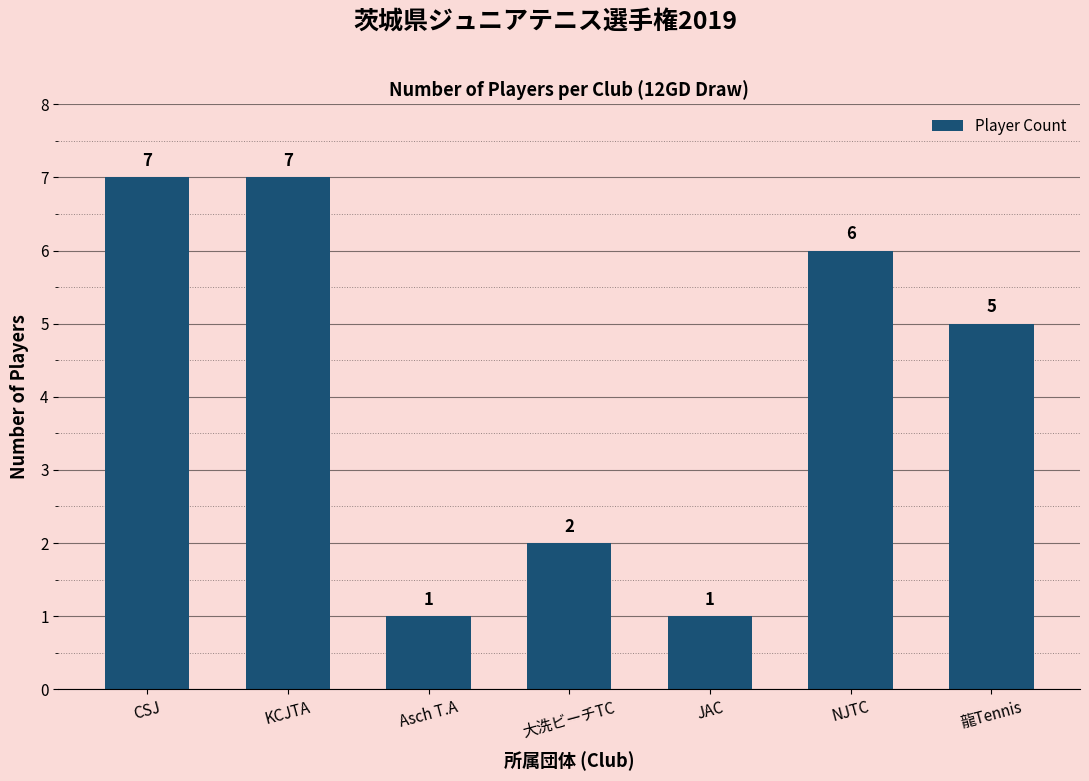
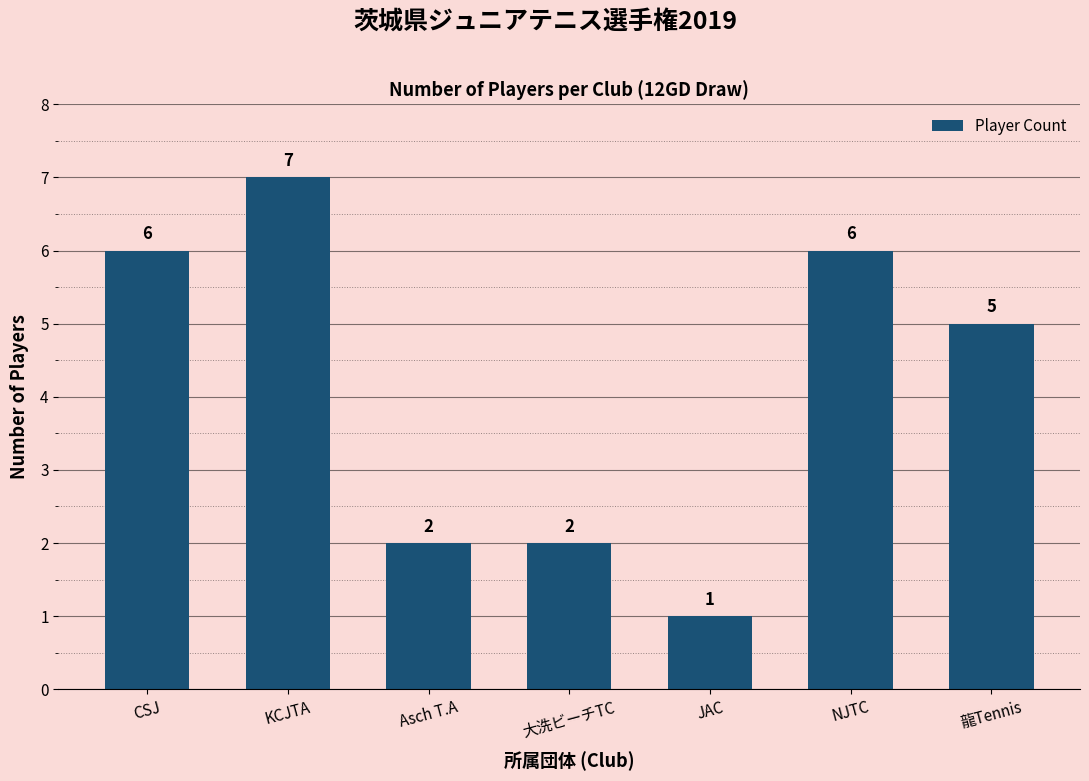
  {
-   "CSJ": 7,
+   "CSJ": 6,
    "KCJTA": 7,
-   "Asch T.A": 1,
+   "Asch T.A": 2,
    "大洗ビーチTC": 2,
    "JAC": 1,
    "NJTC": 6,
    "龍Tennis": 5
  }
